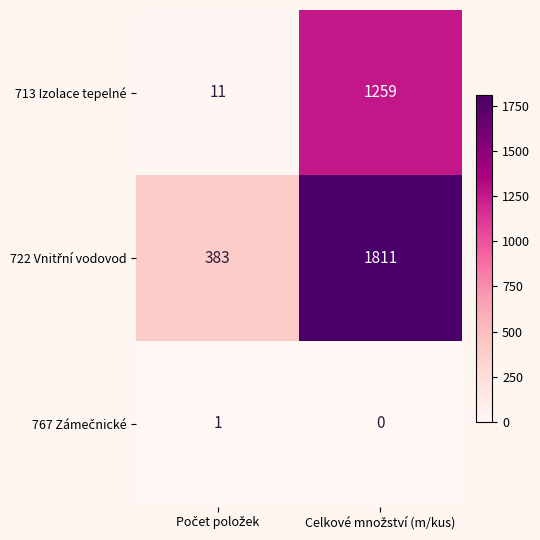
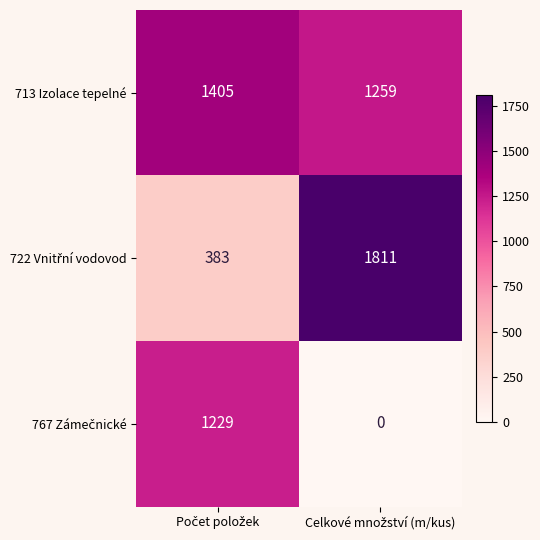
  {
    "713 Izolace tepelné": {
-     "Počet položek": 11,
+     "Počet položek": 1405,
      "Celkové množství (m/kus)": 1259
    },
    "722 Vnitřní vodovod": {
      "Počet položek": 383,
      "Celkové množství (m/kus)": 1811
    },
    "767 Zámečnické": {
-     "Počet položek": 1,
+     "Počet položek": 1229,
      "Celkové množství (m/kus)": 0
    }
  }
